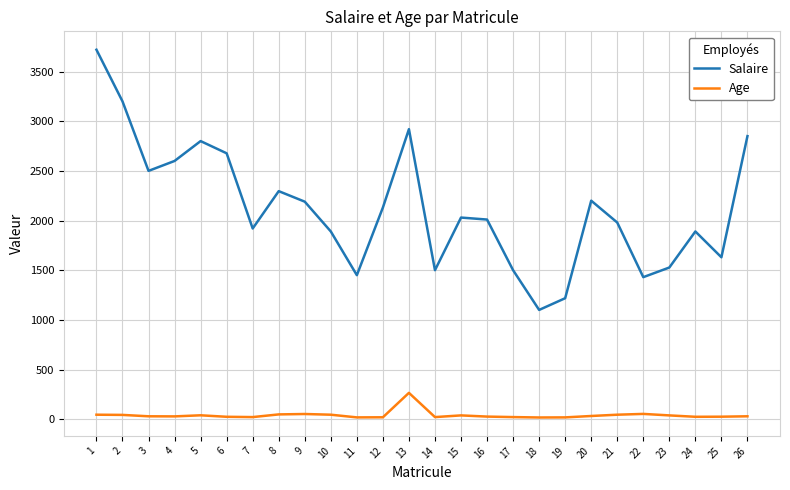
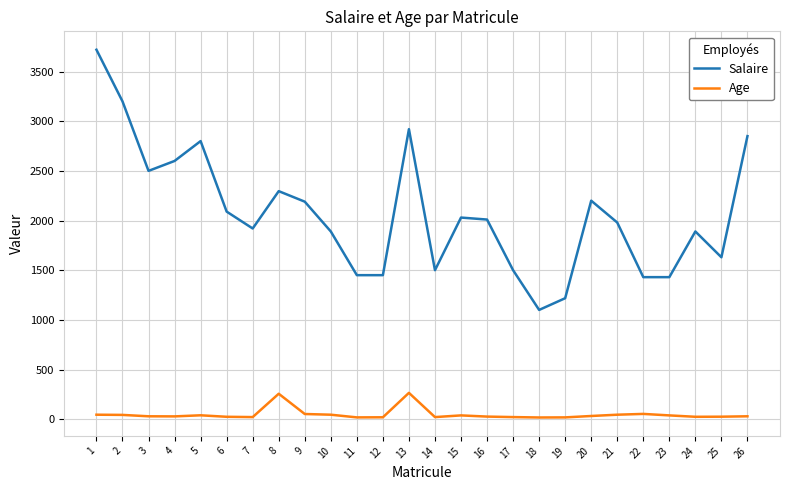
  {
    "Salaire": {
      "1": 3700,
      "2": 3200,
      "3": 2500,
      "4": 2600,
      "5": 2800,
-     "6": 2700,
+     "6": 2100,
      "7": 1900,
      "8": 2300,
      "9": 2200,
      "10": 1900,
      "11": 1500,
-     "12": 2100,
+     "12": 1500,
      "13": 2900,
      "14": 1500,
      "15": 2000,
      "16": 2000,
      "17": 1500,
      "18": 1100,
      "19": 1200,
      "20": 2200,
      "21": 2000,
      "22": 1400,
-     "23": 1500,
+     "23": 1400,
      "24": 1900,
      "25": 1600,
      "26": 2900
    },
    "Age": {
      "1": 0,
      "2": 0,
      "3": 0,
      "4": 0,
      "5": 0,
      "6": 0,
      "7": 0,
-     "8": 0,
+     "8": 300,
      "9": 100,
      "10": 0,
      "11": 0,
      "12": 0,
      "13": 300,
      "14": 0,
      "15": 0,
      "16": 0,
      "17": 0,
      "18": 0,
      "19": 0,
      "20": 0,
      "21": 0,
      "22": 100,
      "23": 0,
      "24": 0,
      "25": 0,
      "26": 0
    }
  }
